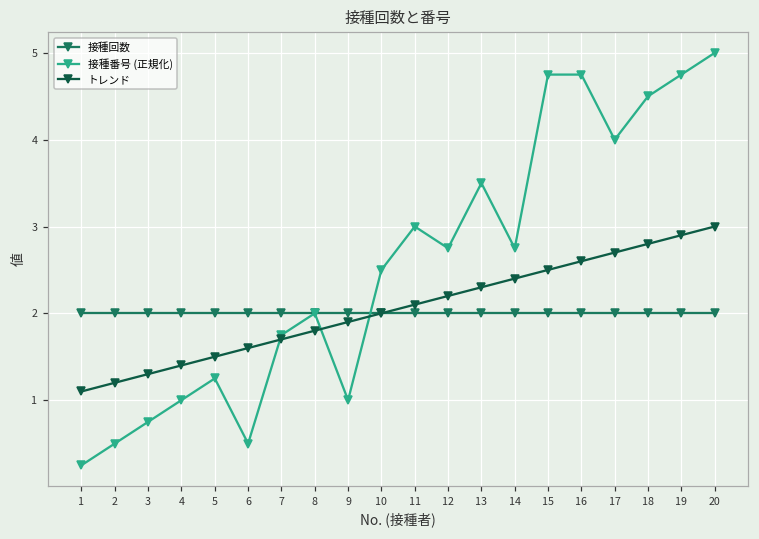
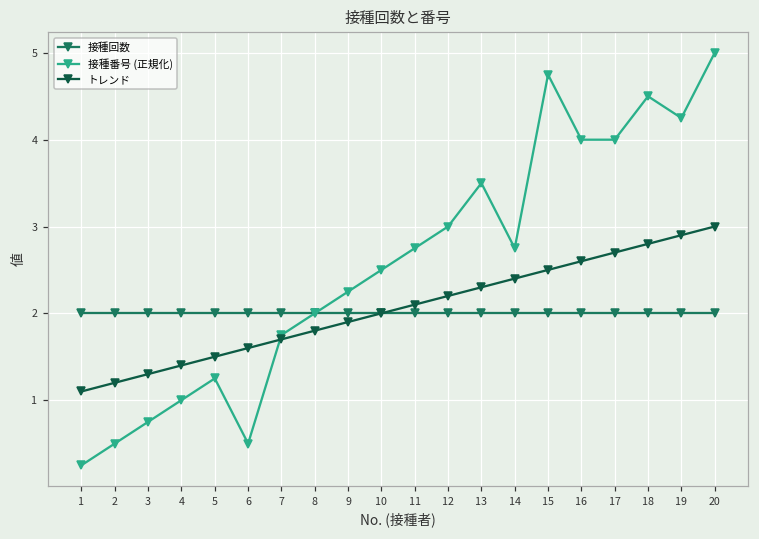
  {
    "接種番号 (正規化)": {
      "1": 0.3,
      "2": 0.5,
      "3": 0.8,
      "4": 1.0,
      "5": 1.3,
      "6": 0.5,
      "7": 1.8,
-     "9": 1.0,
+     "9": 2.3,
      "10": 2.5,
-     "11": 3.0,
-     "12": 2.8,
+     "11": 2.8,
+     "12": 3.0,
      "13": 3.5,
      "14": 2.8,
      "15": 4.8,
-     "16": 4.8,
+     "16": 4.0,
      "17": 4.0,
      "18": 4.5,
-     "19": 4.8,
+     "19": 4.3,
      "20": 5.0
    }
  }
